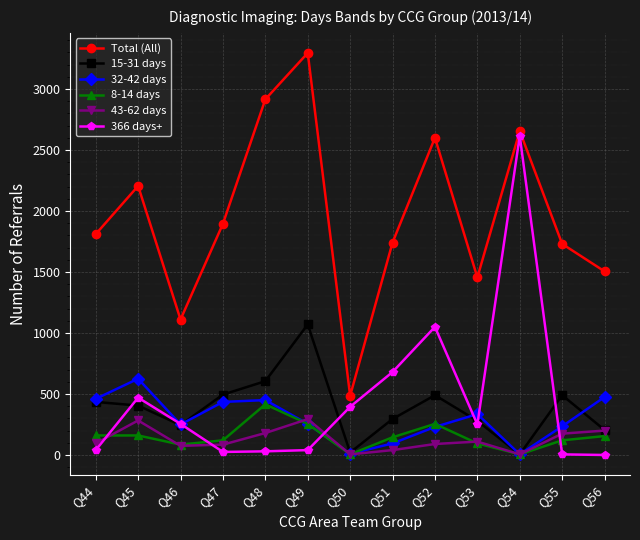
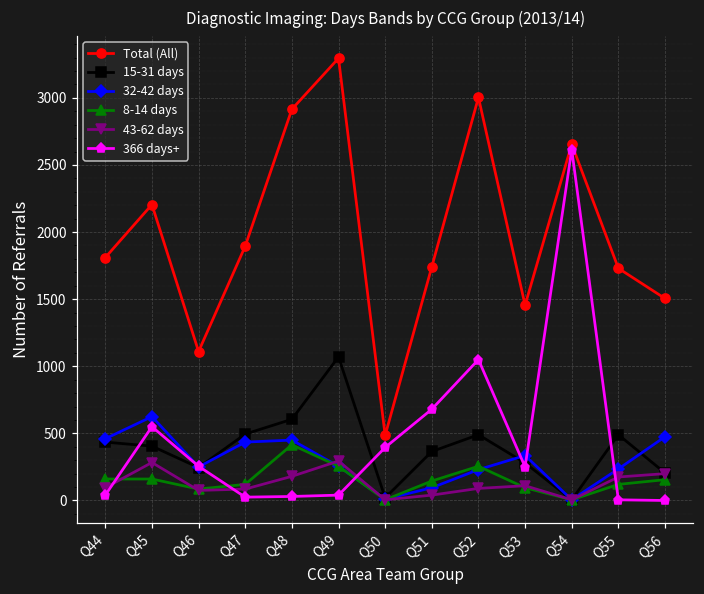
  {
    "Total (All)": {
      "Q44": 1810,
      "Q45": 2210,
      "Q46": 1110,
      "Q47": 1900,
      "Q48": 2920,
      "Q49": 3300,
      "Q50": 490,
      "Q51": 1740,
-     "Q52": 2600,
+     "Q52": 3000,
      "Q53": 1460,
      "Q54": 2660,
      "Q55": 1730,
      "Q56": 1510
    },
    "15-31 days": {
      "Q44": 440,
      "Q45": 410,
      "Q47": 500,
      "Q48": 610,
      "Q49": 1070,
-     "Q51": 300,
+     "Q51": 370,
      "Q52": 490,
      "Q53": 280,
      "Q55": 490
    },
    "32-42 days": {
      "Q44": 460,
      "Q45": 630,
      "Q47": 440,
      "Q48": 450,
      "Q51": 100,
      "Q52": 230,
      "Q53": 340,
      "Q55": 240,
      "Q56": 480
    },
    "8-14 days": {
      "Q44": 160,
      "Q45": 160,
      "Q47": 120,
      "Q48": 420,
      "Q51": 150,
      "Q52": 260,
      "Q55": 120,
      "Q56": 160
    },
    "43-62 days": {
      "Q44": 100,
      "Q45": 280,
      "Q47": 90,
      "Q48": 180,
      "Q49": 290,
      "Q51": 40,
      "Q52": 90,
      "Q55": 180
    },
    "366 days+": {
      "Q44": 40,
-     "Q45": 470,
+     "Q45": 550,
      "Q47": 30,
      "Q48": 30,
      "Q49": 40,
      "Q50": 400,
      "Q51": 680,
      "Q52": 1050,
      "Q53": 250,
      "Q54": 2620,
      "Q55": 10,
      "Q56": 0
    }
  }
